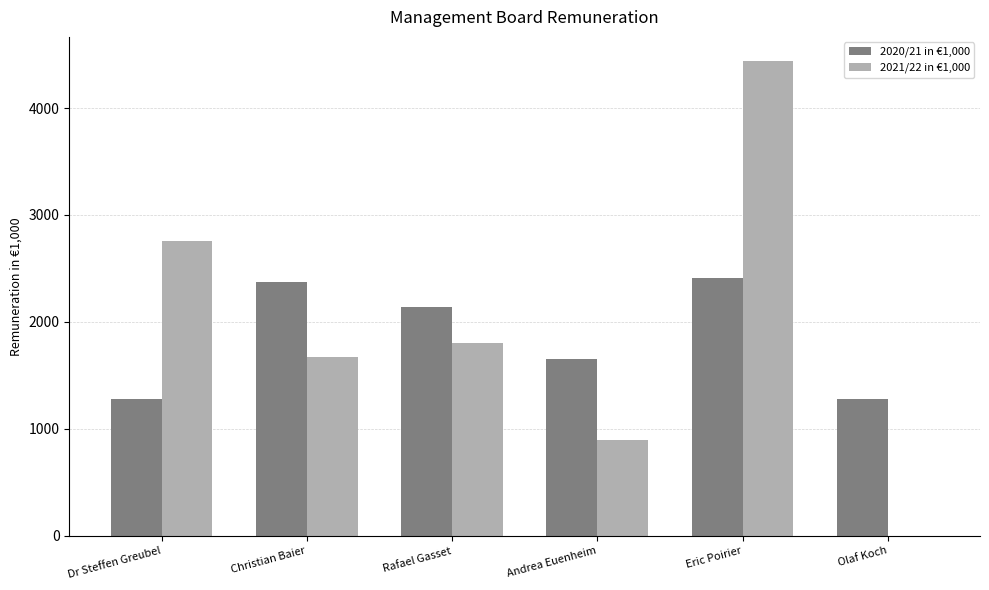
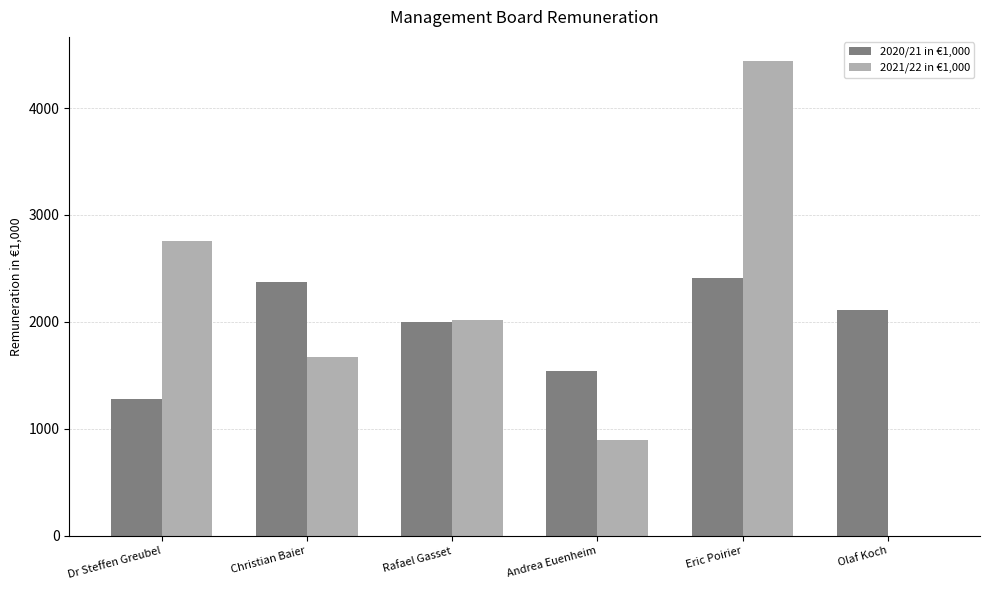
  {
    "2020/21 in €1,000": {
      "Dr Steffen Greubel": 1280,
      "Christian Baier": 2370,
-     "Rafael Gasset": 2140,
-     "Andrea Euenheim": 1650,
+     "Rafael Gasset": 2000,
+     "Andrea Euenheim": 1540,
      "Eric Poirier": 2410,
-     "Olaf Koch": 1280
+     "Olaf Koch": 2110
    },
    "2021/22 in €1,000": {
      "Dr Steffen Greubel": 2760,
      "Christian Baier": 1670,
-     "Rafael Gasset": 1800,
+     "Rafael Gasset": 2020,
      "Andrea Euenheim": 890,
      "Eric Poirier": 4440,
      "Olaf Koch": 0
    }
  }
